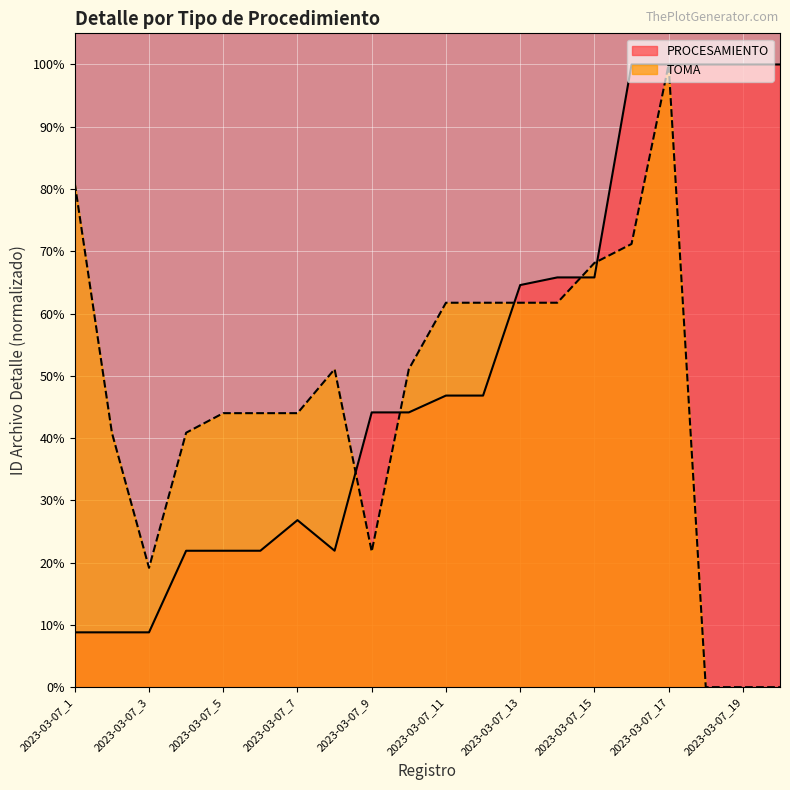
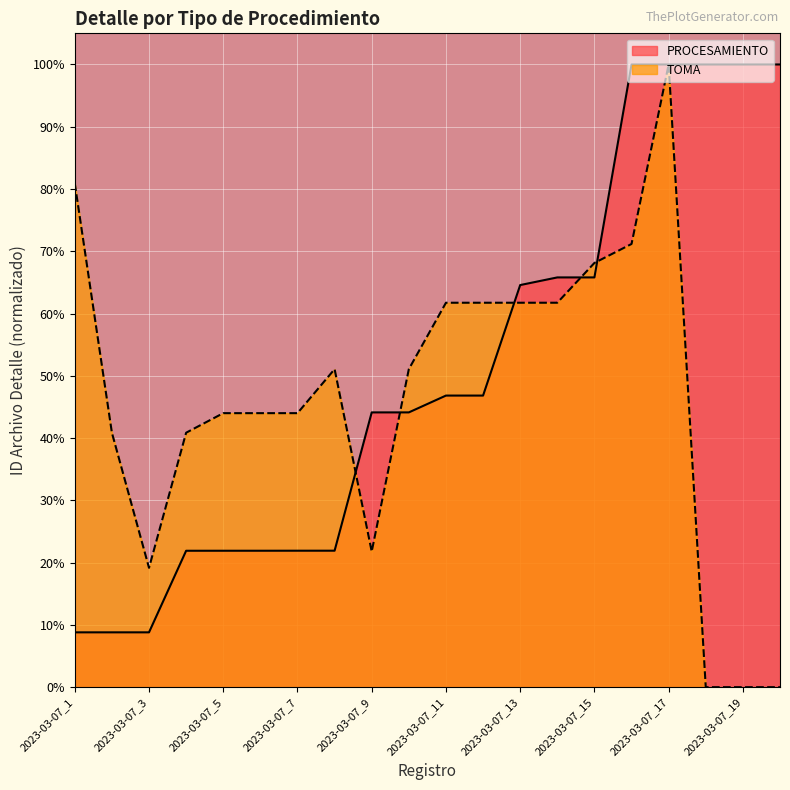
  {
    "PROCESAMIENTO": {
      "2023-03-07_1": "9%",
      "2023-03-07_3": "9%",
      "2023-03-07_5": "22%",
-     "2023-03-07_7": "27%",
+     "2023-03-07_7": "22%",
      "2023-03-07_9": "44%",
      "2023-03-07_11": "47%",
      "2023-03-07_13": "65%",
      "2023-03-07_15": "66%"
    },
    "TOMA": {
      "2023-03-07_1": "81%",
      "2023-03-07_3": "19%",
      "2023-03-07_5": "44%",
      "2023-03-07_7": "44%",
      "2023-03-07_9": "22%",
      "2023-03-07_11": "62%",
      "2023-03-07_13": "62%",
      "2023-03-07_15": "68%",
      "2023-03-07_19": "0%"
    }
  }
